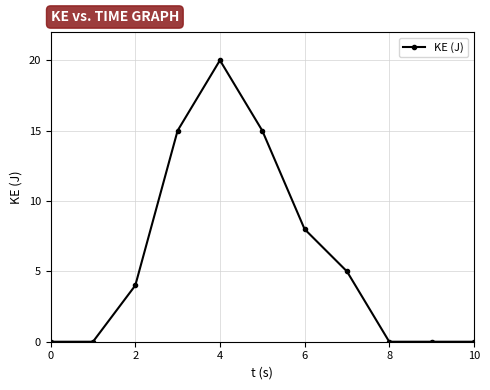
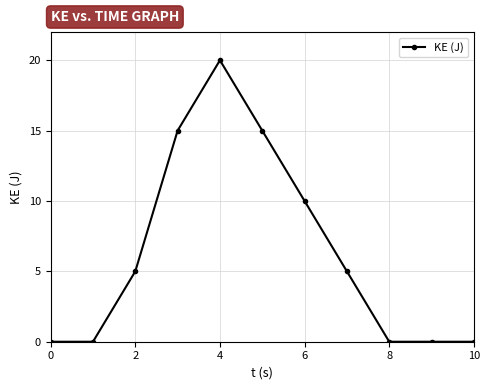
  {
    "0": 0,
-   "2": 4,
+   "2": 5,
    "4": 20,
-   "6": 8,
+   "6": 10,
    "8": 0,
    "10": 0
  }
